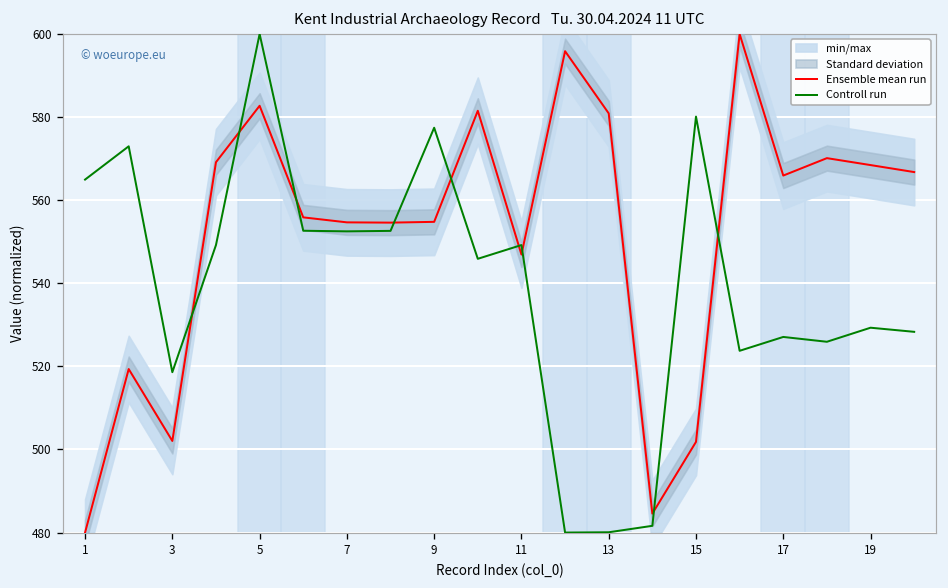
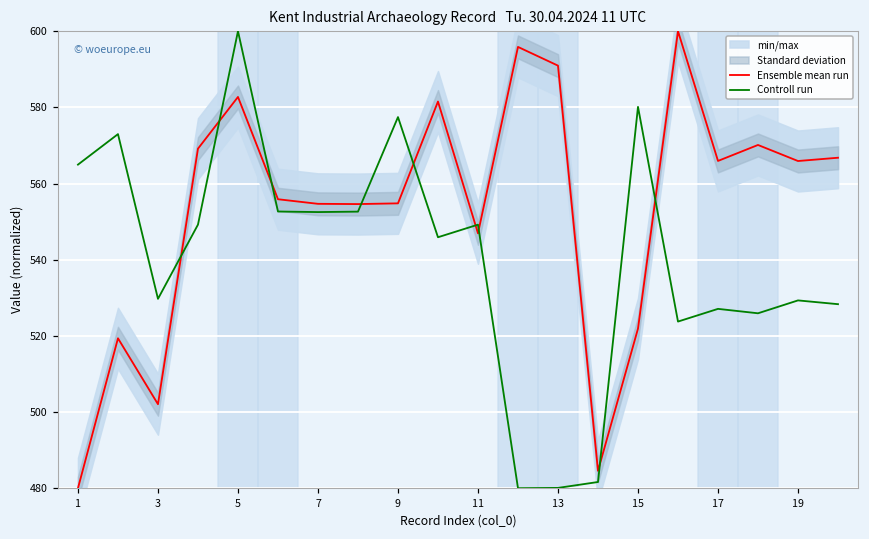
  {
    "Ensemble mean run": {
      "1": 480,
      "3": 502,
      "5": 583,
      "7": 555,
      "9": 555,
      "11": 547,
-     "13": 581,
-     "15": 502,
+     "13": 591,
+     "15": 522,
      "17": 566,
-     "19": 568
+     "19": 566
    },
    "Controll run": {
      "1": 565,
-     "3": 519,
+     "3": 530,
      "5": 600,
      "7": 552,
      "9": 577,
      "13": 480,
      "15": 580,
      "17": 527,
      "19": 529
    }
  }
